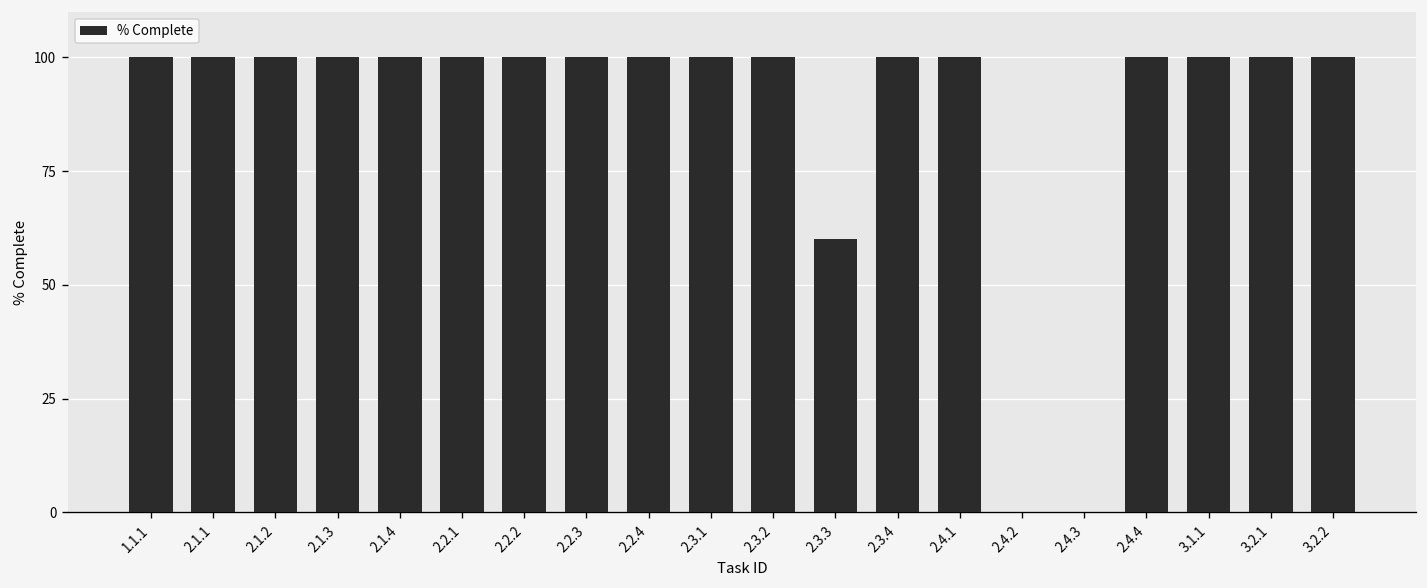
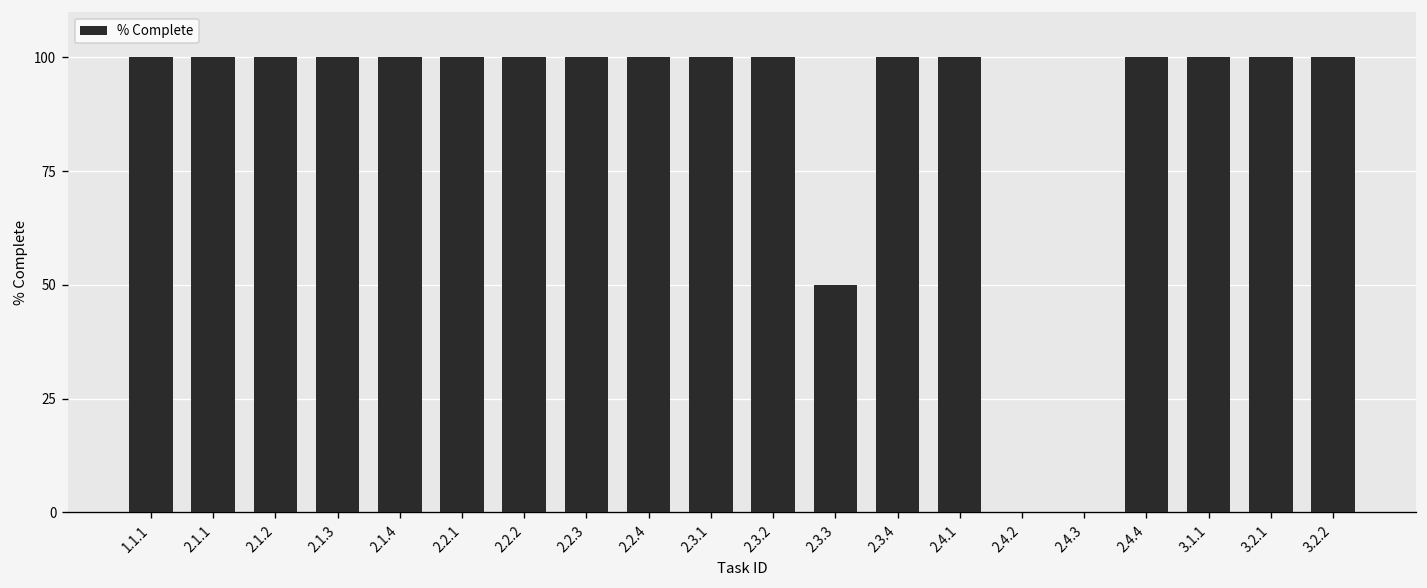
  {
    "1.1.1": 100,
    "2.1.1": 100,
    "2.1.2": 100,
    "2.1.3": 100,
    "2.1.4": 100,
    "2.2.1": 100,
    "2.2.2": 100,
    "2.2.3": 100,
    "2.2.4": 100,
    "2.3.1": 100,
    "2.3.2": 100,
-   "2.3.3": 60,
+   "2.3.3": 50,
    "2.3.4": 100,
    "2.4.1": 100,
    "2.4.2": 0,
    "2.4.3": 0,
    "2.4.4": 100,
    "3.1.1": 100,
    "3.2.1": 100,
    "3.2.2": 100
  }
